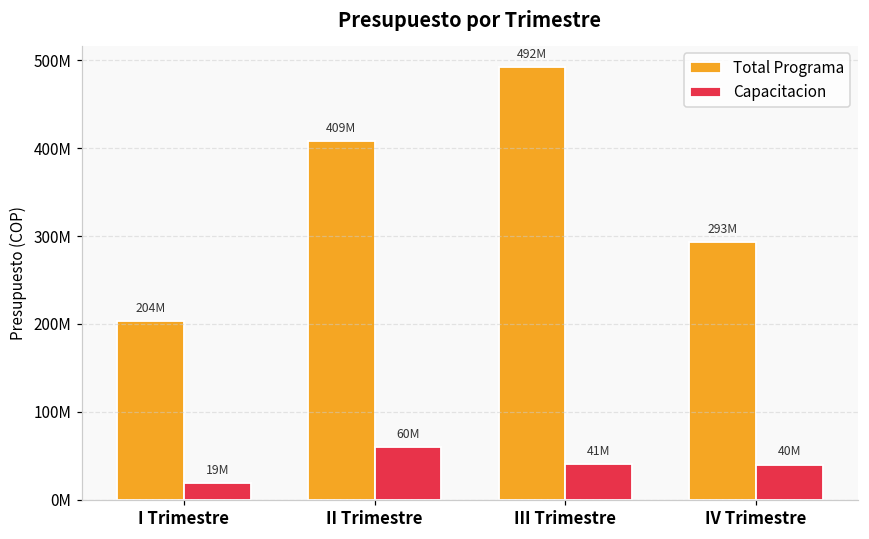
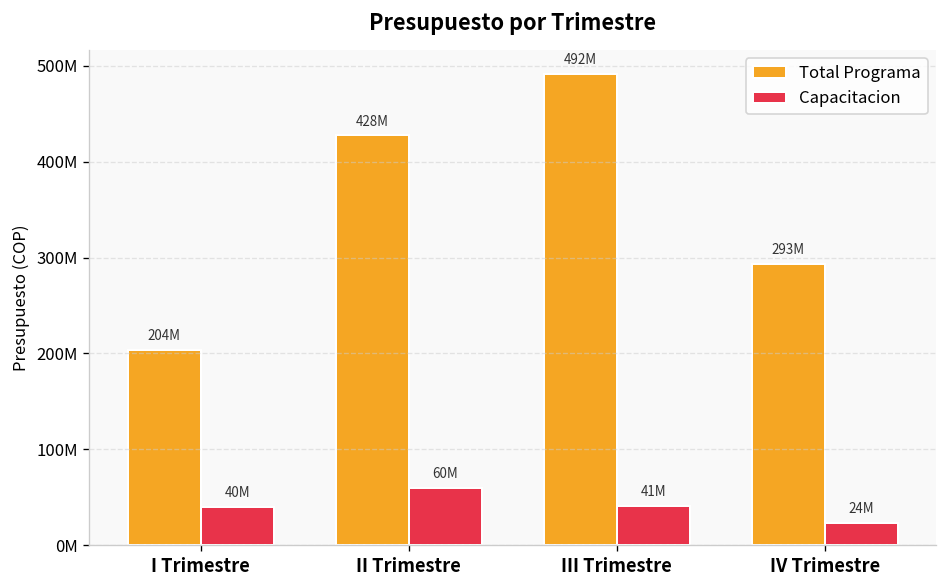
  {
    "Total Programa": {
      "I Trimestre": "204M",
-     "II Trimestre": "409M",
+     "II Trimestre": "428M",
      "III Trimestre": "492M",
      "IV Trimestre": "293M"
    },
    "Capacitacion": {
-     "I Trimestre": "19M",
+     "I Trimestre": "40M",
      "II Trimestre": "60M",
      "III Trimestre": "41M",
-     "IV Trimestre": "40M"
+     "IV Trimestre": "24M"
    }
  }
